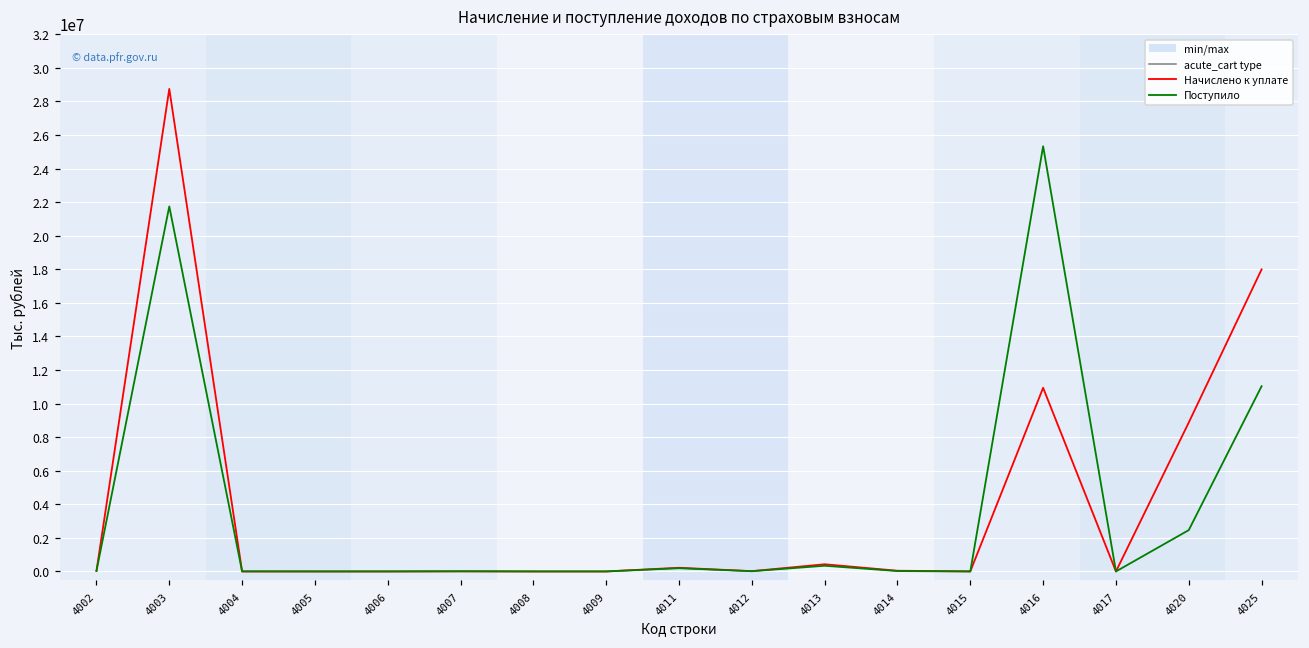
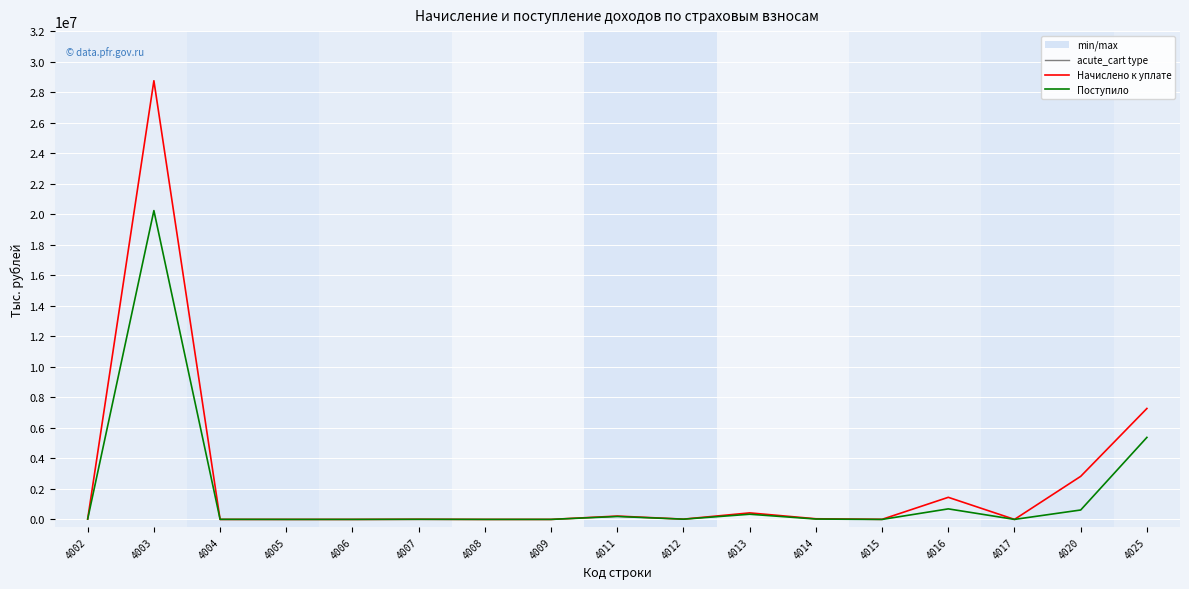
  {
    "Начислено к уплате": {
      "4003": 28700000,
-     "4016": 10900000,
-     "4020": 8900000,
-     "4025": 18000000
+     "4016": 1400000,
+     "4020": 2800000,
+     "4025": 7300000
    },
    "Поступило": {
-     "4003": 21700000,
-     "4016": 25300000,
-     "4020": 2500000,
-     "4025": 11000000
+     "4003": 20200000,
+     "4016": 700000,
+     "4020": 600000,
+     "4025": 5400000
    }
  }
